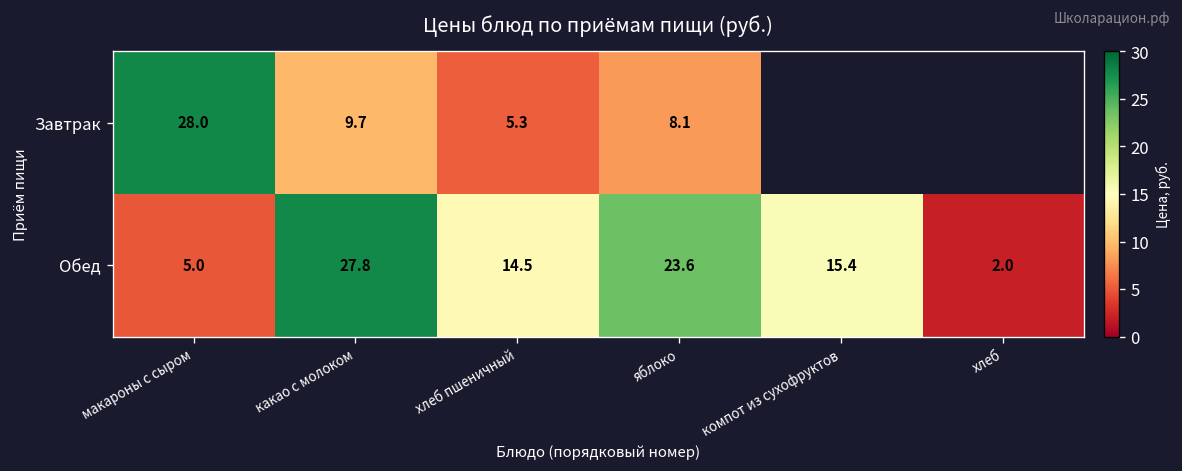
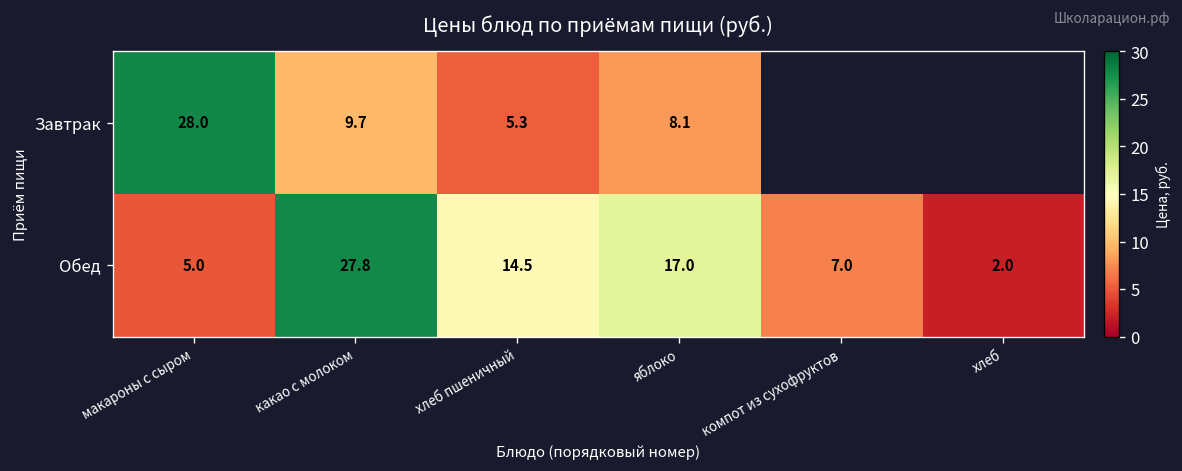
  {
    "Завтрак": {
      "макароны с сыром": 28.0,
      "какао с молоком": 9.7,
      "хлеб пшеничный": 5.3,
      "яблоко": 8.1
    },
    "Обед": {
      "макароны с сыром": 5.0,
      "какао с молоком": 27.8,
      "хлеб пшеничный": 14.5,
-     "яблоко": 23.6,
-     "компот из сухофруктов": 15.4,
+     "яблоко": 17.0,
+     "компот из сухофруктов": 7.0,
      "хлеб": 2.0
    }
  }
